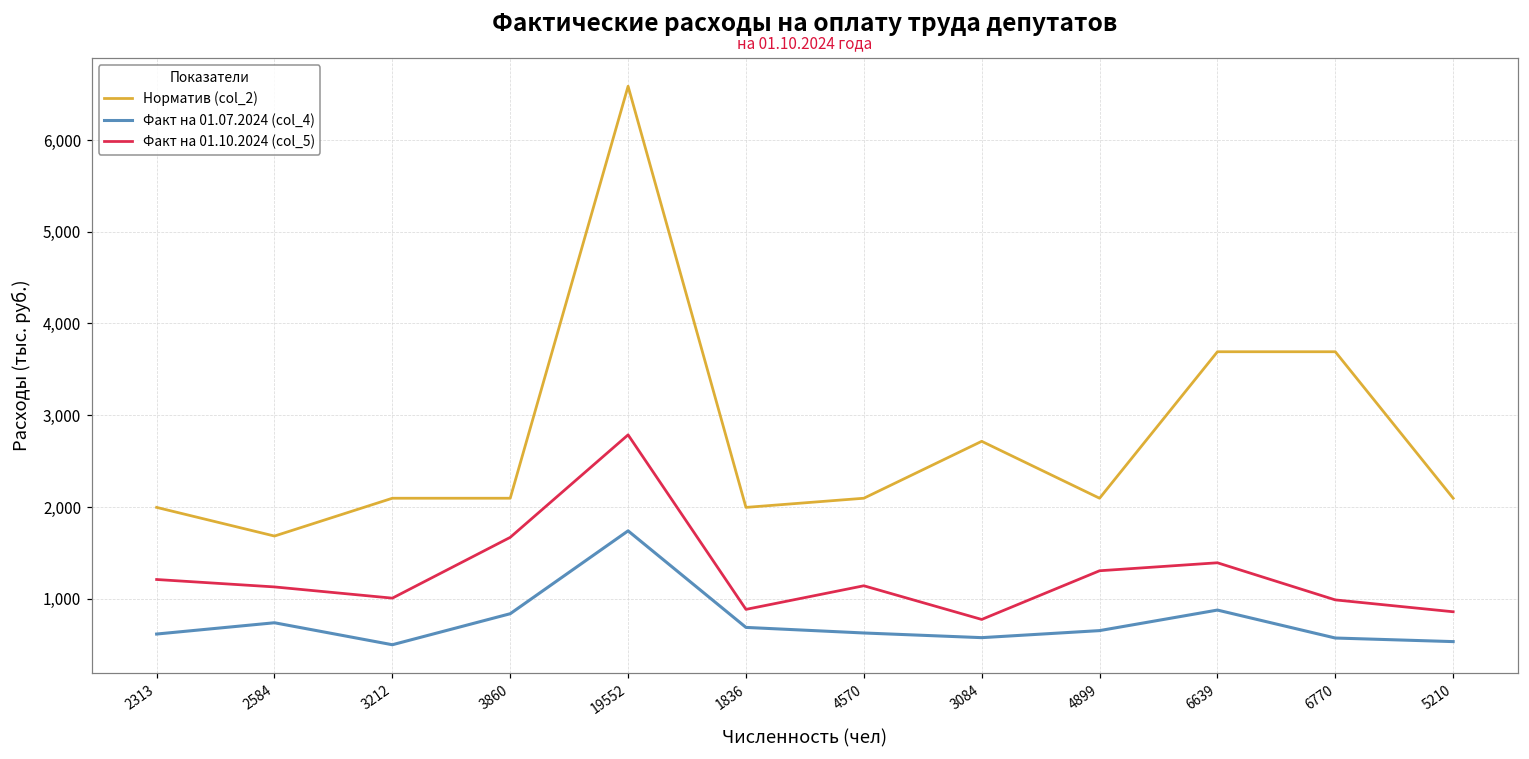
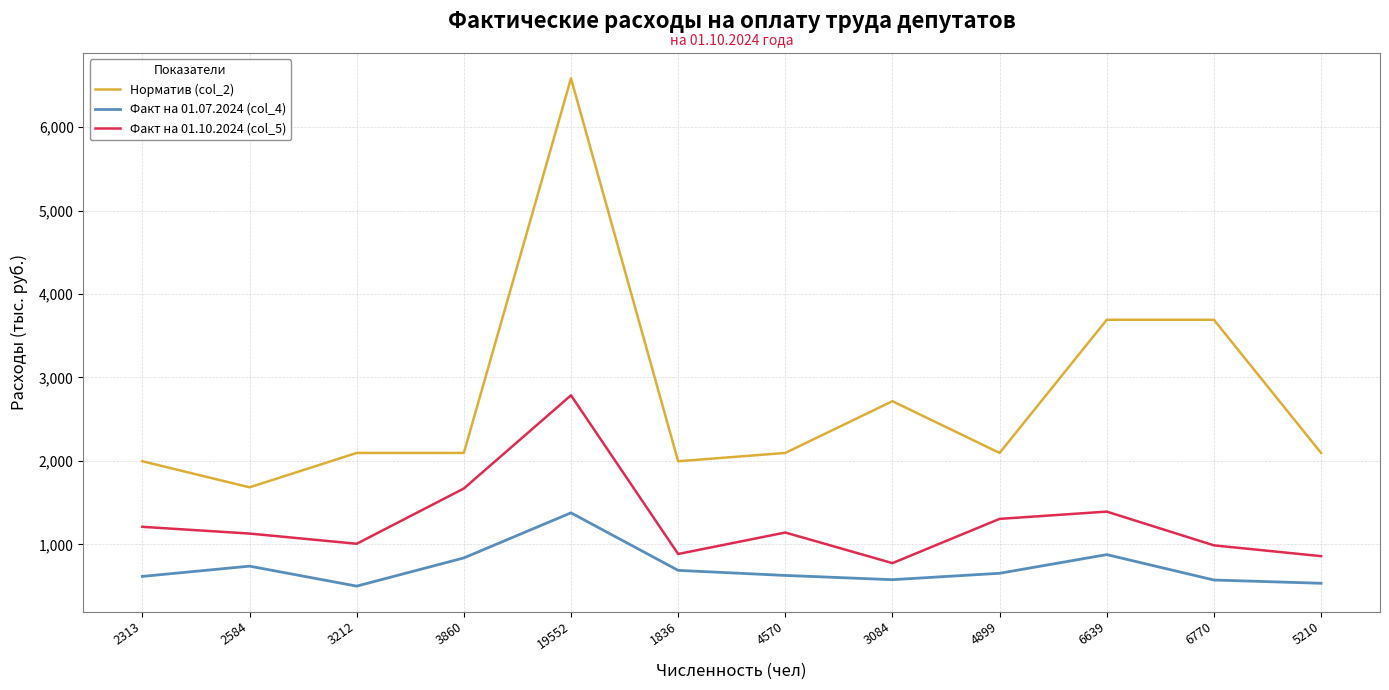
  {
    "Норматив (col_2)": {
      "2313": "2,000",
      "2584": "1,700",
      "3212": "2,100",
      "3860": "2,100",
      "19552": "6,600",
      "1836": "2,000",
      "4570": "2,100",
      "3084": "2,700",
      "4899": "2,100",
      "6639": "3,700",
      "6770": "3,700",
      "5210": "2,100"
    },
    "Факт на 01.07.2024 (col_4)": {
      "2313": "600",
      "2584": "700",
      "3212": "500",
      "3860": "800",
-     "19552": "1,700",
+     "19552": "1,400",
      "1836": "700",
      "4570": "600",
      "3084": "600",
      "4899": "700",
      "6639": "900",
      "6770": "600",
      "5210": "500"
    },
    "Факт на 01.10.2024 (col_5)": {
      "2313": "1,200",
      "2584": "1,100",
      "3212": "1,000",
      "3860": "1,700",
      "19552": "2,800",
      "1836": "900",
      "4570": "1,100",
      "3084": "800",
      "4899": "1,300",
      "6639": "1,400",
      "6770": "1,000",
      "5210": "900"
    }
  }
